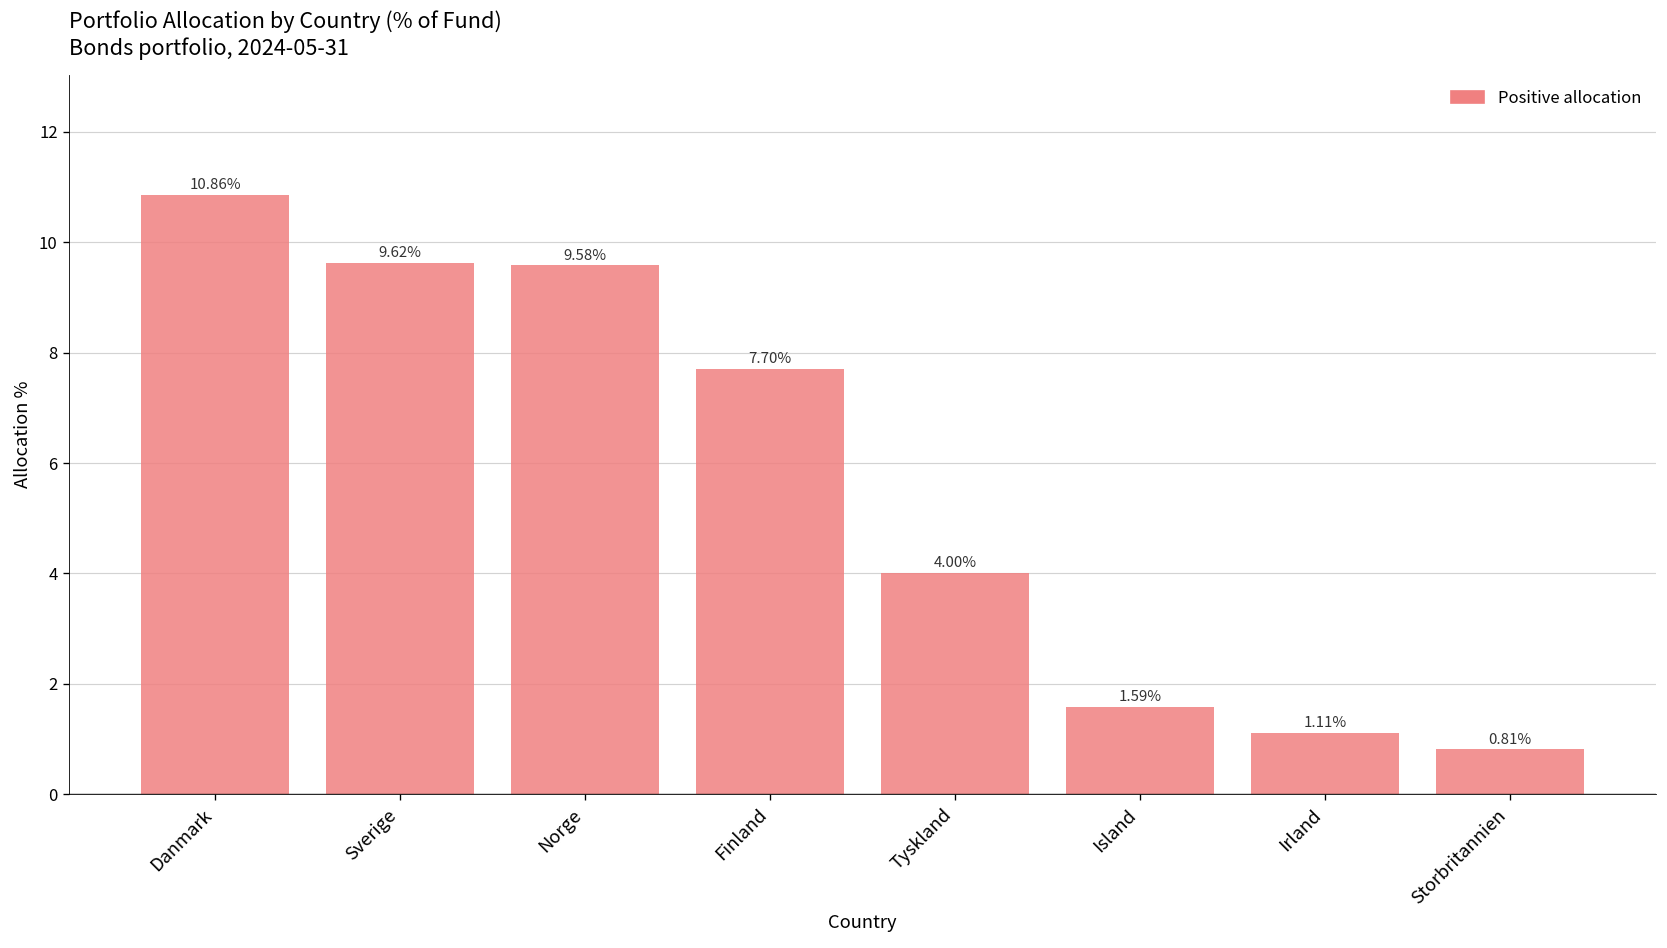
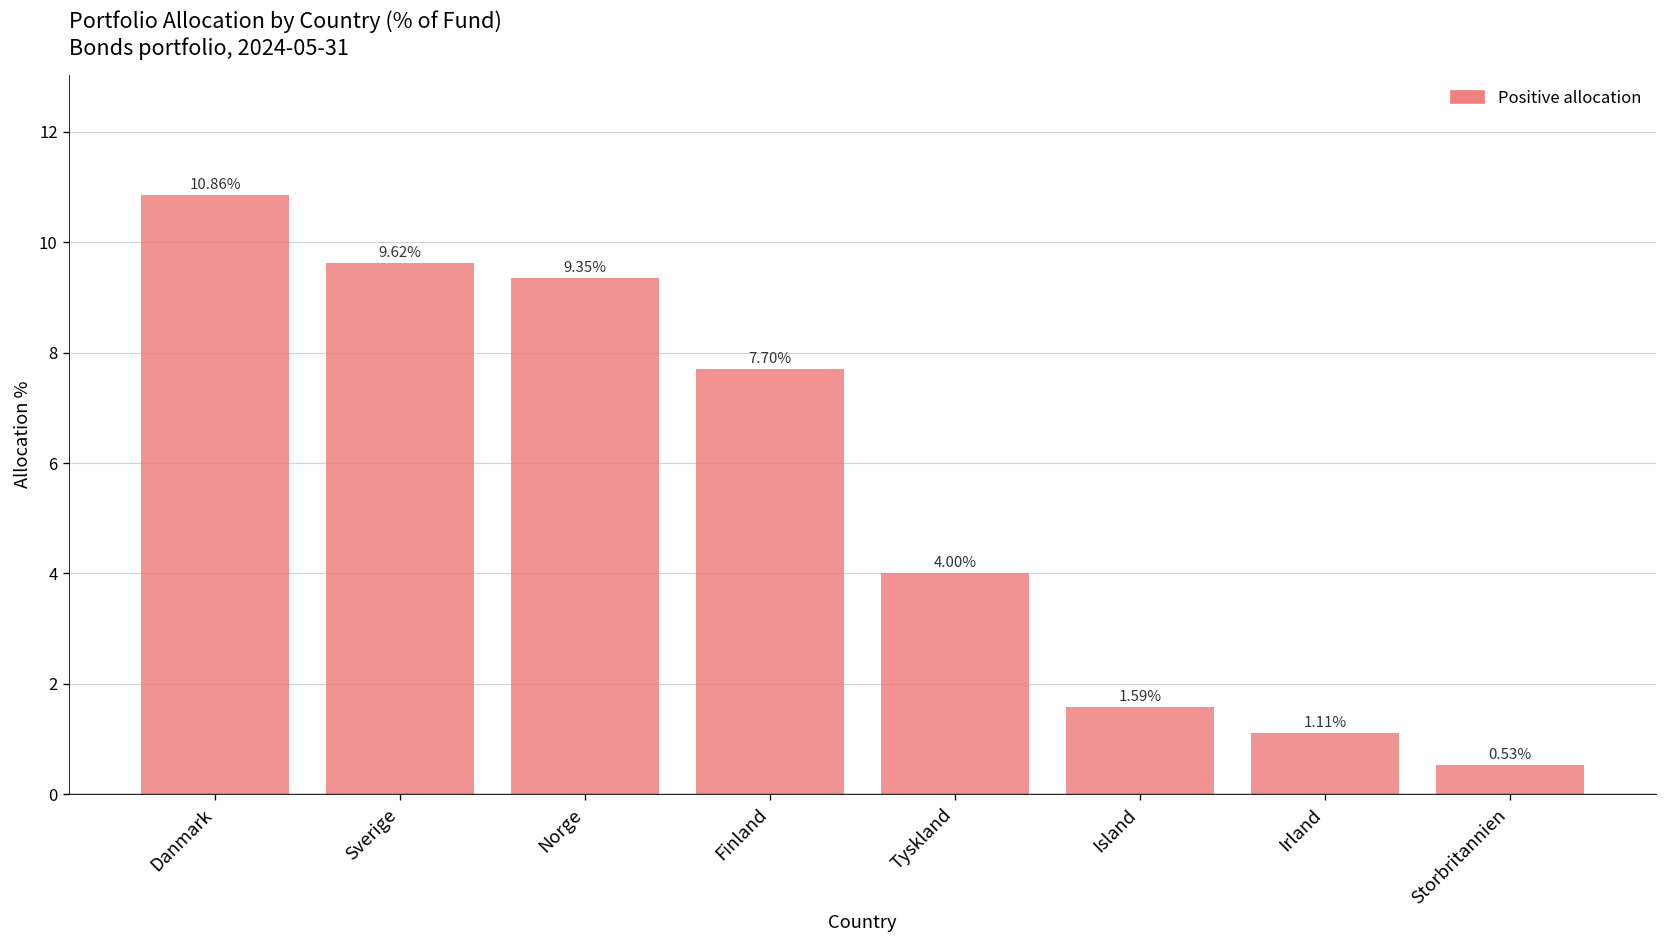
  {
    "Danmark": "10.86%",
    "Sverige": "9.62%",
-   "Norge": "9.58%",
+   "Norge": "9.35%",
    "Finland": "7.70%",
    "Tyskland": "4.00%",
    "Island": "1.59%",
    "Irland": "1.11%",
-   "Storbritannien": "0.81%"
+   "Storbritannien": "0.53%"
  }
